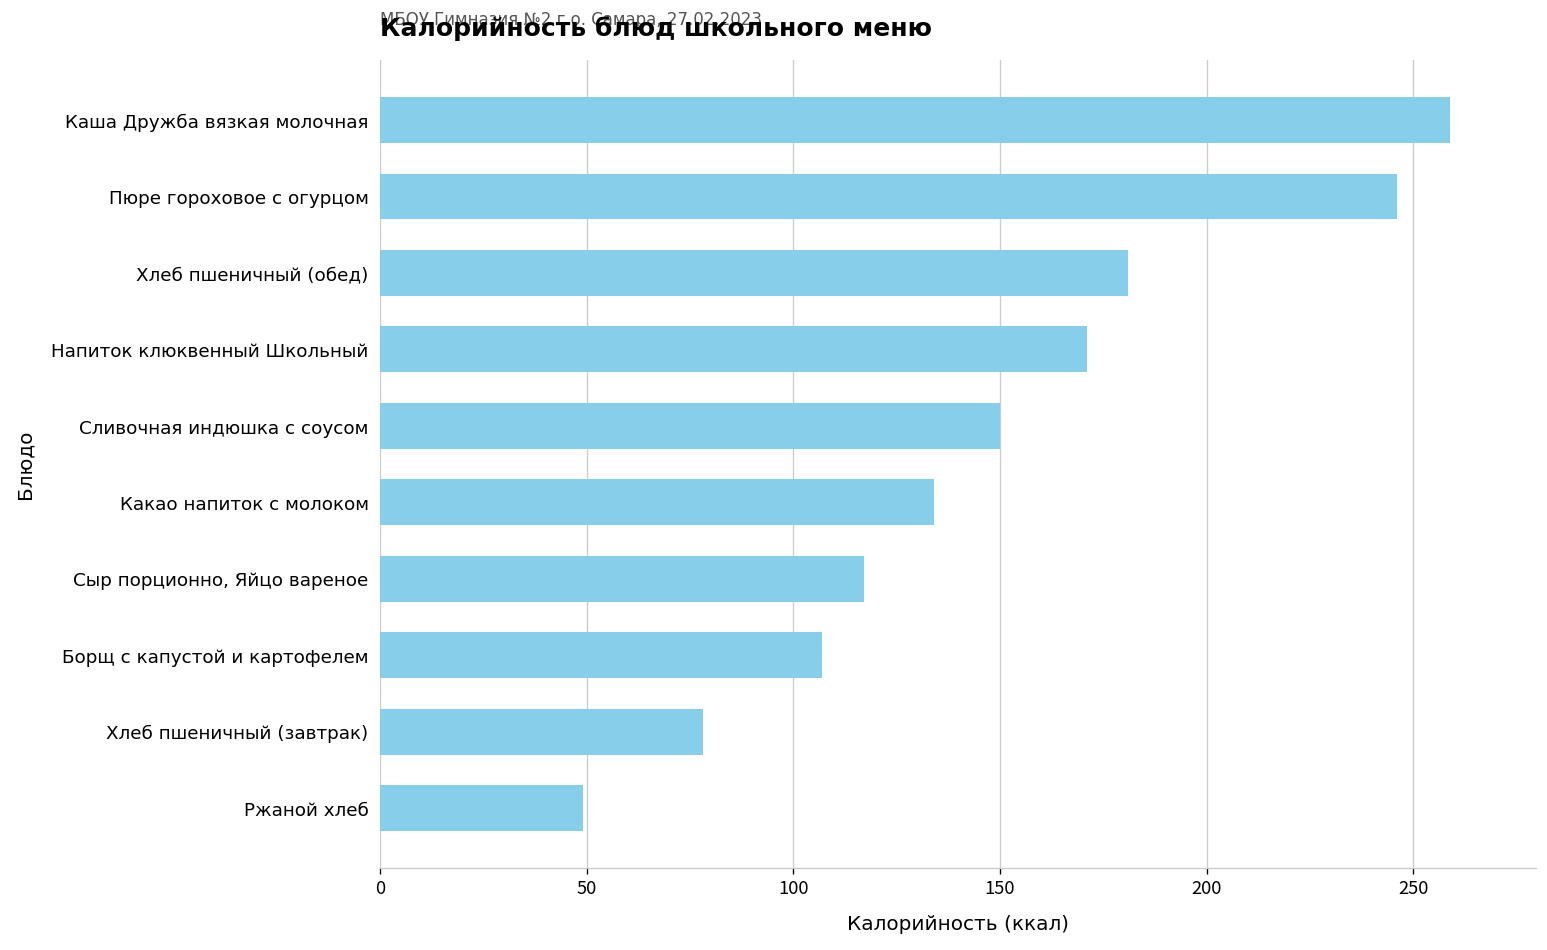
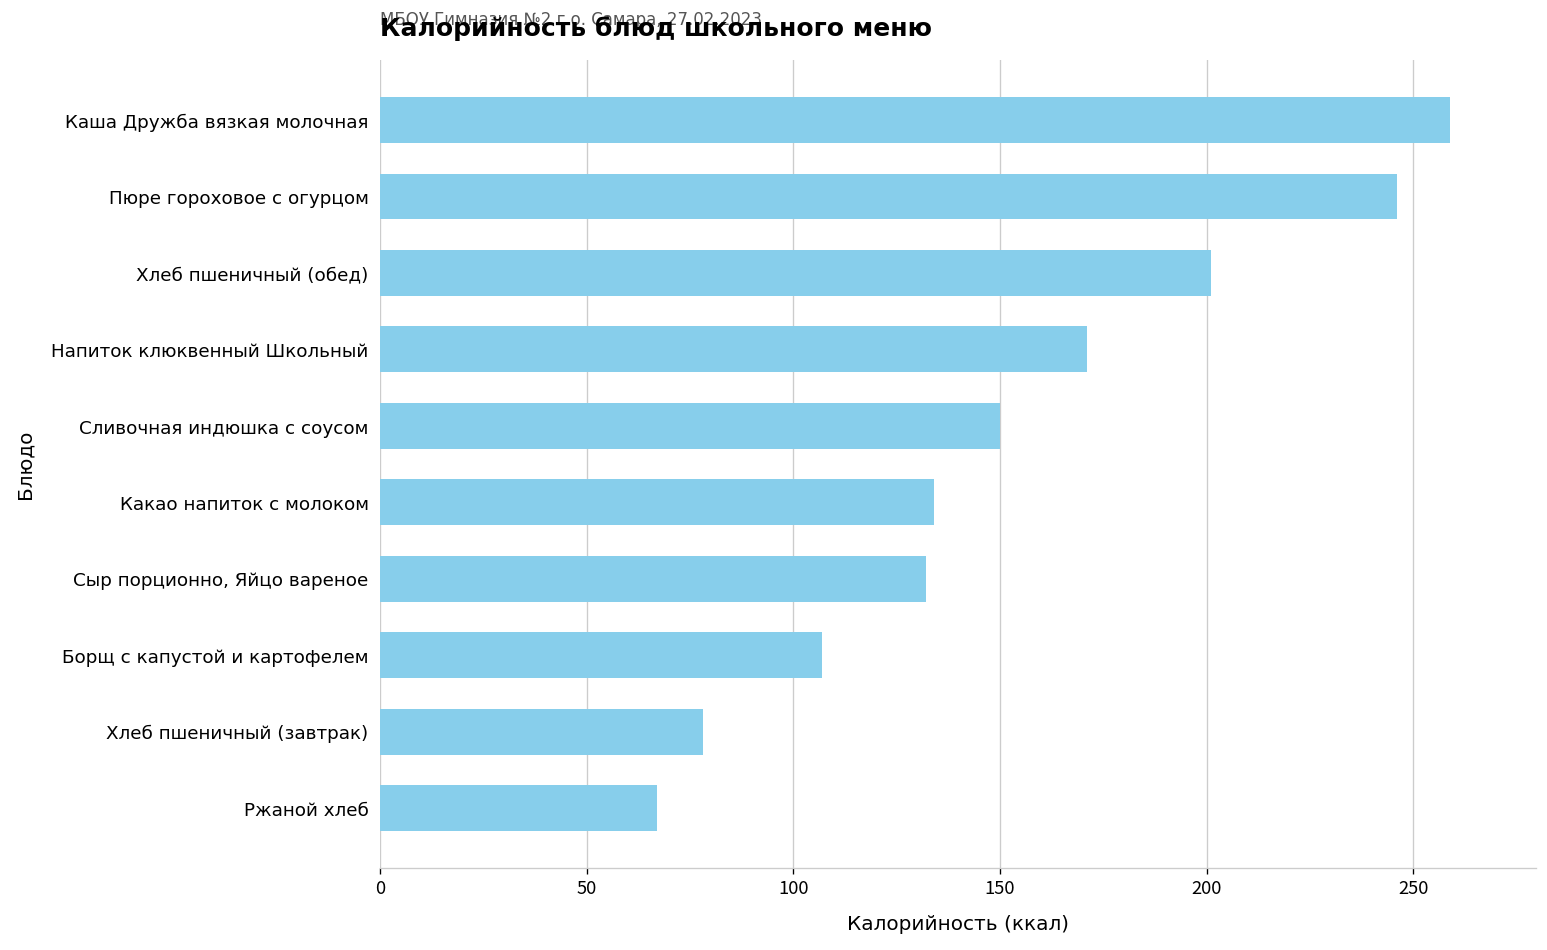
  {
    "Каша Дружба вязкая молочная": 259,
    "Пюре гороховое с огурцом": 246,
-   "Хлеб пшеничный (обед)": 181,
+   "Хлеб пшеничный (обед)": 201,
    "Напиток клюквенный Школьный": 171,
    "Сливочная индюшка с соусом": 150,
    "Какао напиток с молоком": 134,
-   "Сыр порционно, Яйцо вареное": 117,
+   "Сыр порционно, Яйцо вареное": 132,
    "Борщ с капустой и картофелем": 107,
    "Хлеб пшеничный (завтрак)": 78,
-   "Ржаной хлеб": 49
+   "Ржаной хлеб": 67
  }
